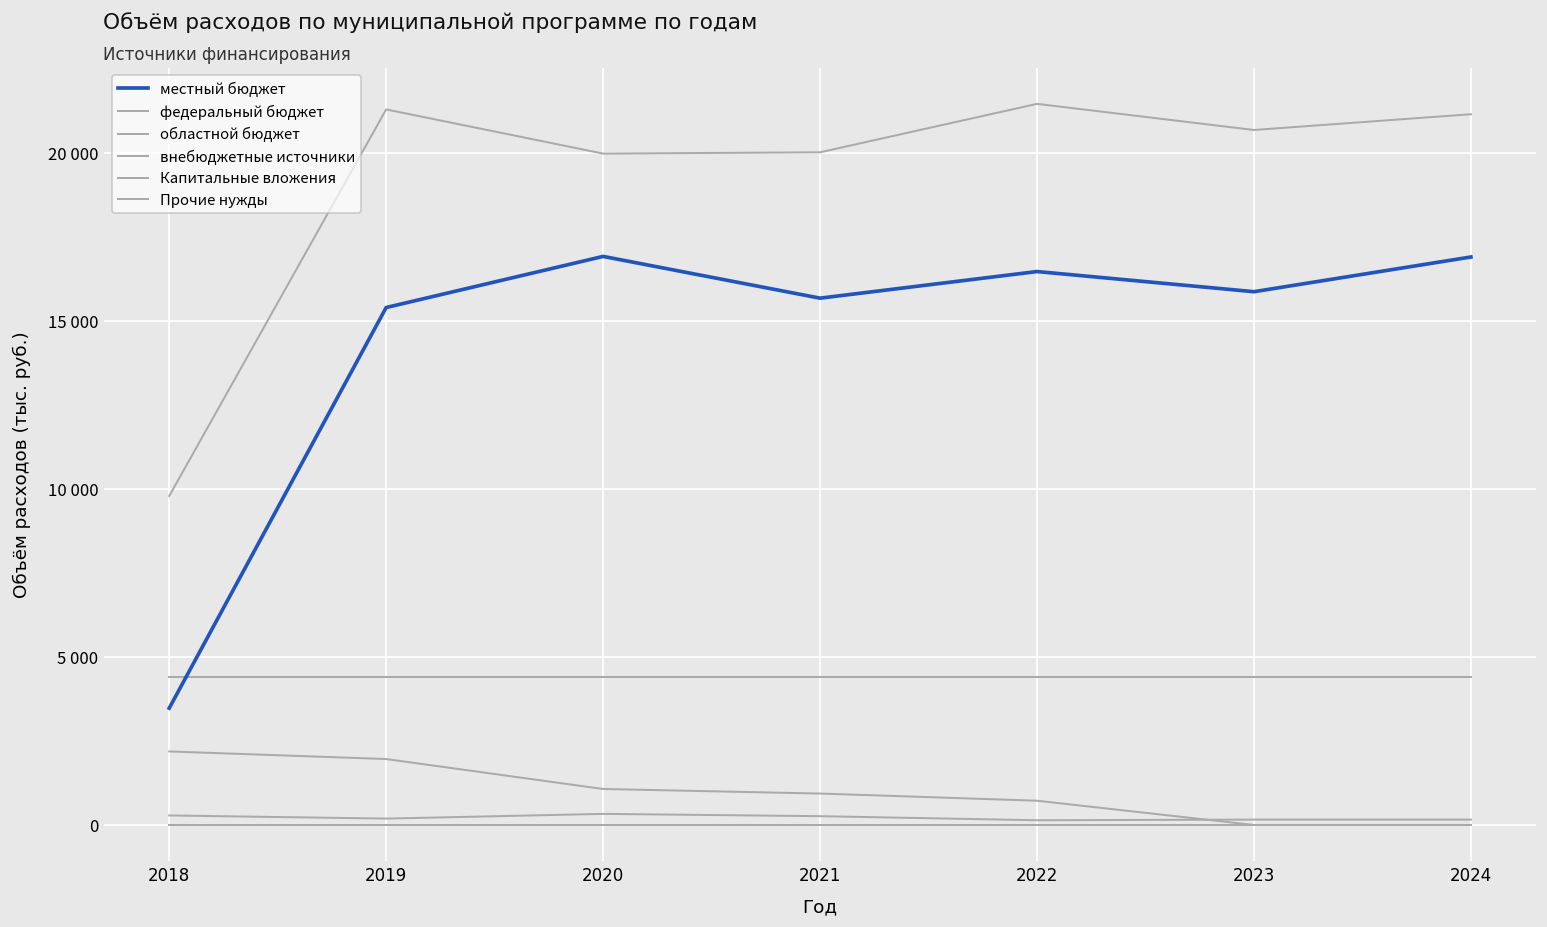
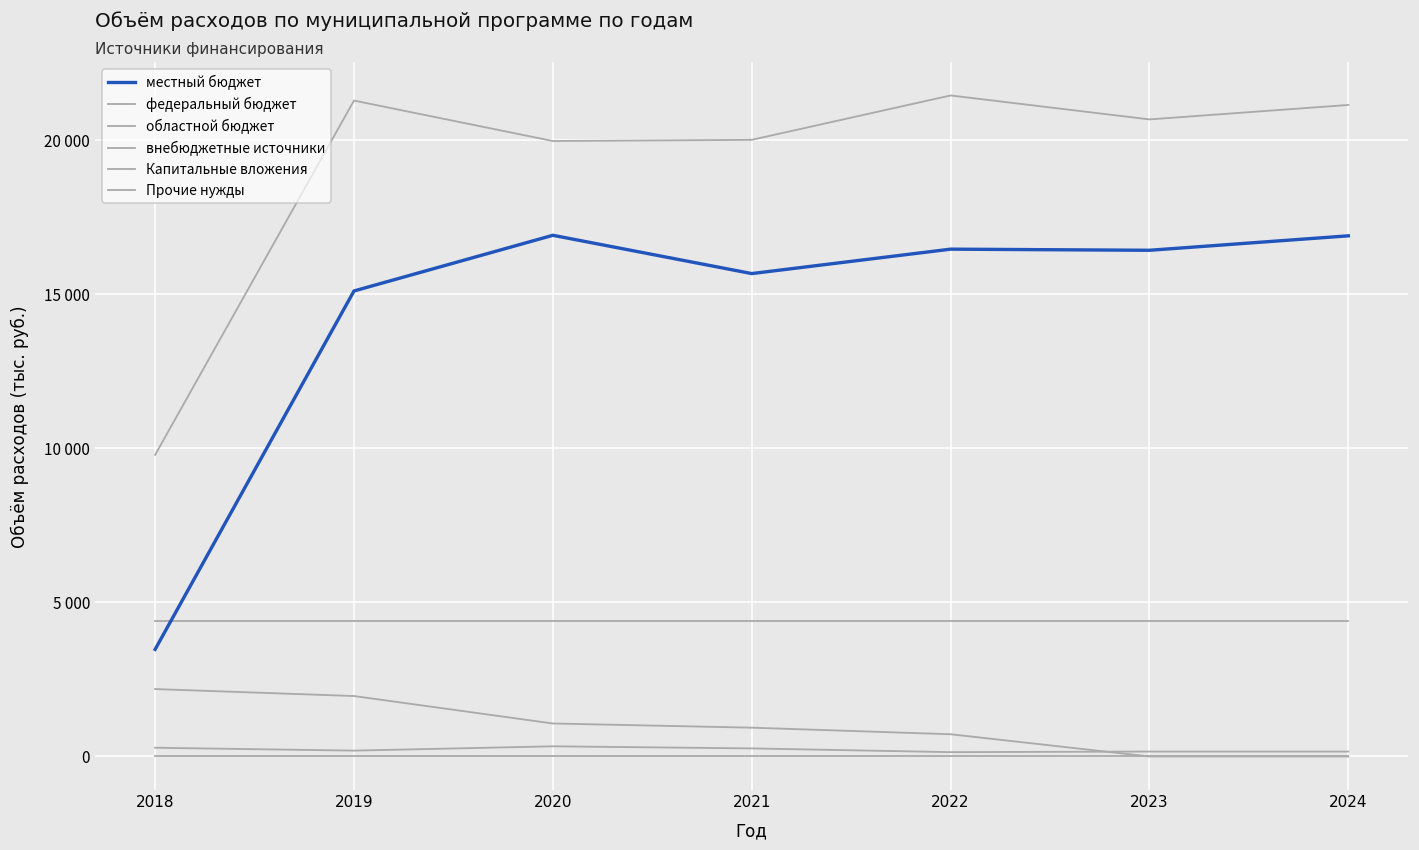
  {
    "местный бюджет": {
      "2018": 3500,
-     "2019": 15400,
+     "2019": 15100,
      "2020": 16900,
      "2021": 15700,
      "2022": 16500,
-     "2023": 15900,
+     "2023": 16400,
      "2024": 16900
    }
  }
